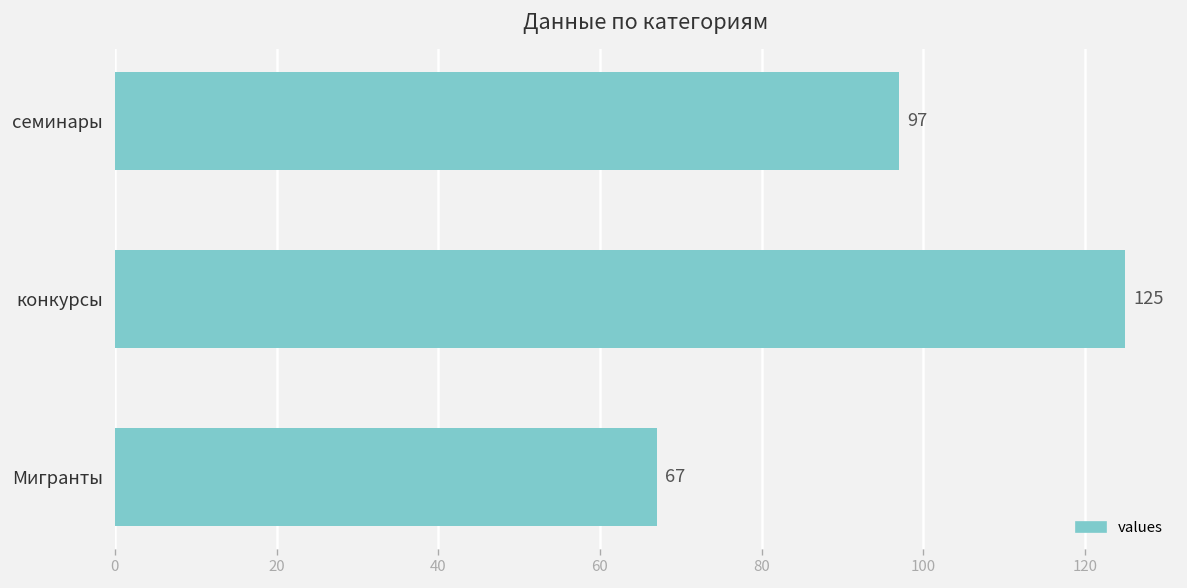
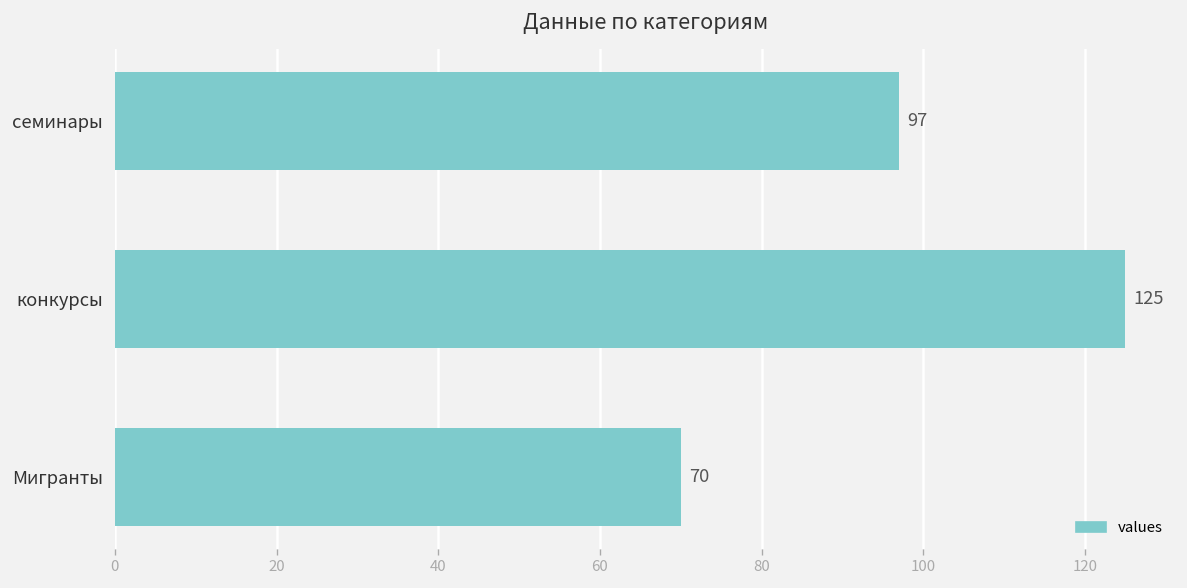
  {
    "семинары": 97,
    "конкурсы": 125,
-   "Мигранты": 67
+   "Мигранты": 70
  }
